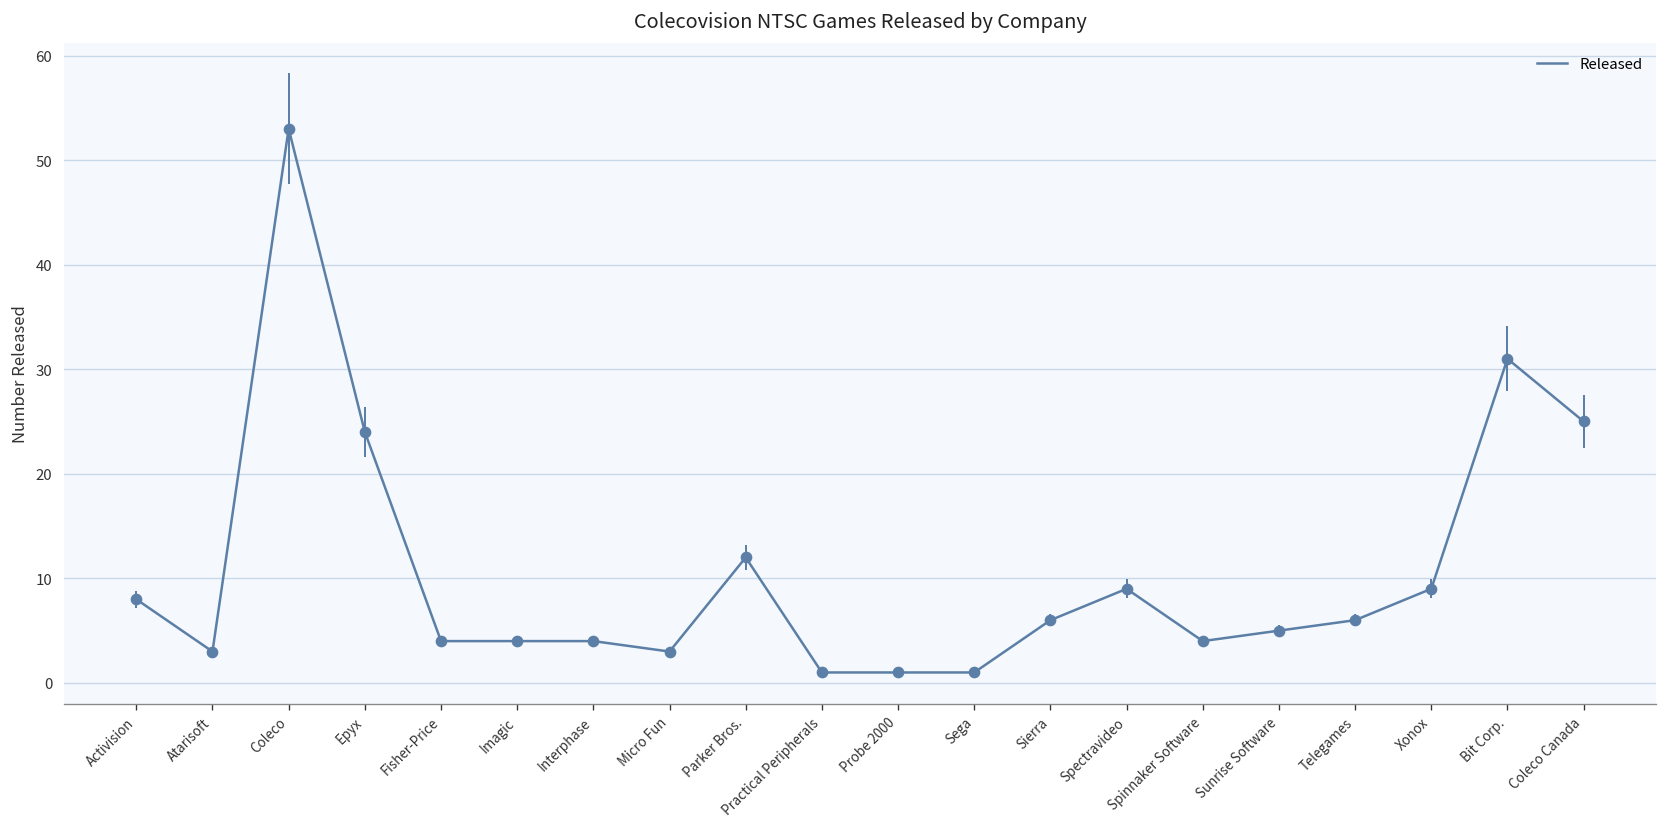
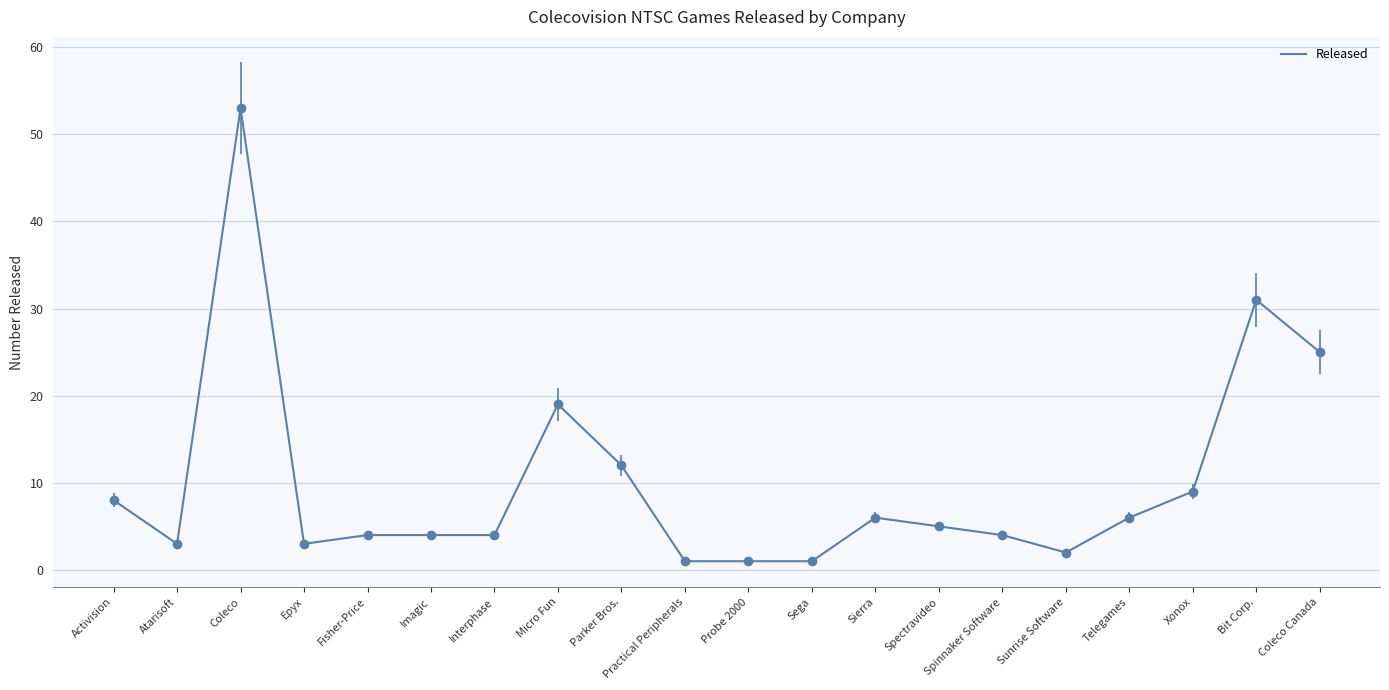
  {
    "Activision": 8,
    "Atarisoft": 3,
    "Coleco": 53,
-   "Epyx": 24,
+   "Epyx": 3,
    "Fisher-Price": 4,
    "Imagic": 4,
    "Interphase": 4,
-   "Micro Fun": 3,
+   "Micro Fun": 19,
    "Parker Bros.": 12,
    "Practical Peripherals": 1,
    "Probe 2000": 1,
    "Sega": 1,
    "Sierra": 6,
-   "Spectravideo": 9,
+   "Spectravideo": 5,
    "Spinnaker Software": 4,
-   "Sunrise Software": 5,
+   "Sunrise Software": 2,
    "Telegames": 6,
    "Xonox": 9,
    "Bit Corp.": 31,
    "Coleco Canada": 25
  }
